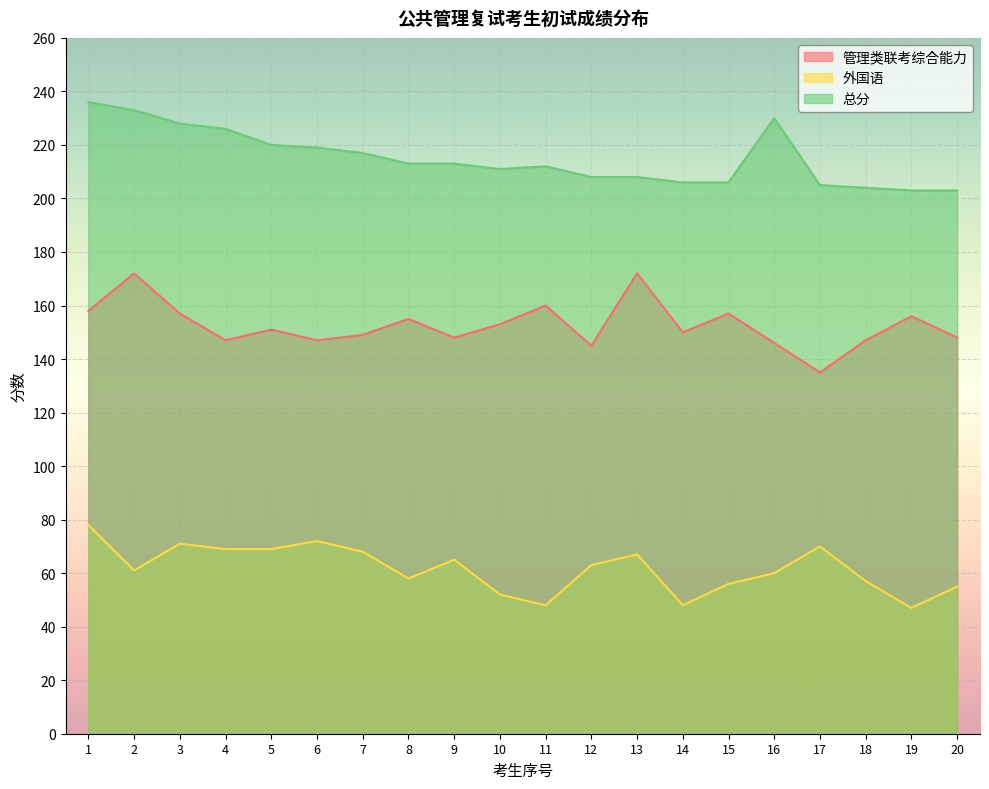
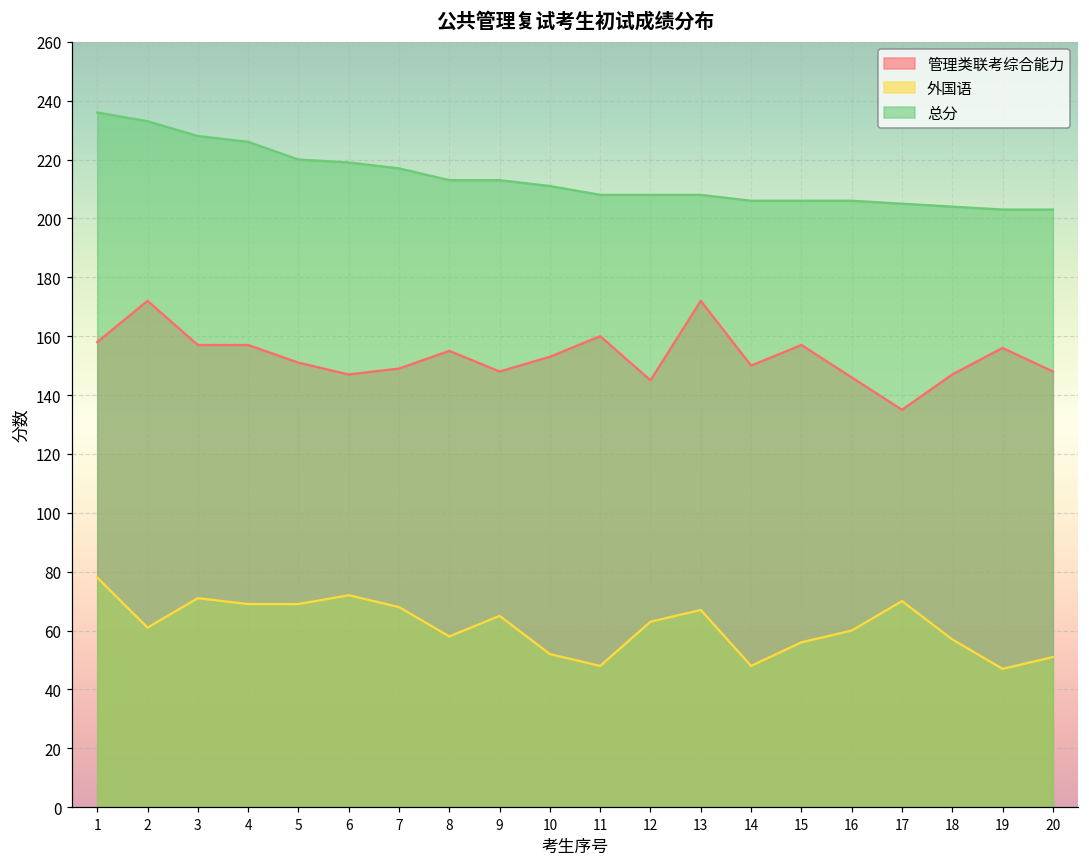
  {
    "管理类联考综合能力": {
      "1": 158,
      "2": 172,
      "3": 157,
-     "4": 147,
+     "4": 157,
      "5": 151,
      "6": 147,
      "7": 149,
      "8": 155,
      "9": 148,
      "10": 153,
      "11": 160,
      "12": 145,
      "13": 172,
      "14": 150,
      "15": 157,
      "16": 146,
      "17": 135,
      "18": 147,
      "19": 156,
      "20": 148
    },
    "外国语": {
      "1": 78,
      "2": 61,
      "3": 71,
      "4": 69,
      "5": 69,
      "6": 72,
      "7": 68,
      "8": 58,
      "9": 65,
      "10": 52,
      "11": 48,
      "12": 63,
      "13": 67,
      "14": 48,
      "15": 56,
      "16": 60,
      "17": 70,
      "18": 57,
      "19": 47,
-     "20": 55
+     "20": 51
    },
    "总分": {
      "1": 236,
      "2": 233,
      "3": 228,
      "4": 226,
      "5": 220,
      "6": 219,
      "7": 217,
      "8": 213,
      "9": 213,
      "10": 211,
-     "11": 212,
+     "11": 208,
      "12": 208,
      "13": 208,
      "14": 206,
      "15": 206,
-     "16": 230,
+     "16": 206,
      "17": 205,
      "18": 204,
      "19": 203,
      "20": 203
    }
  }
